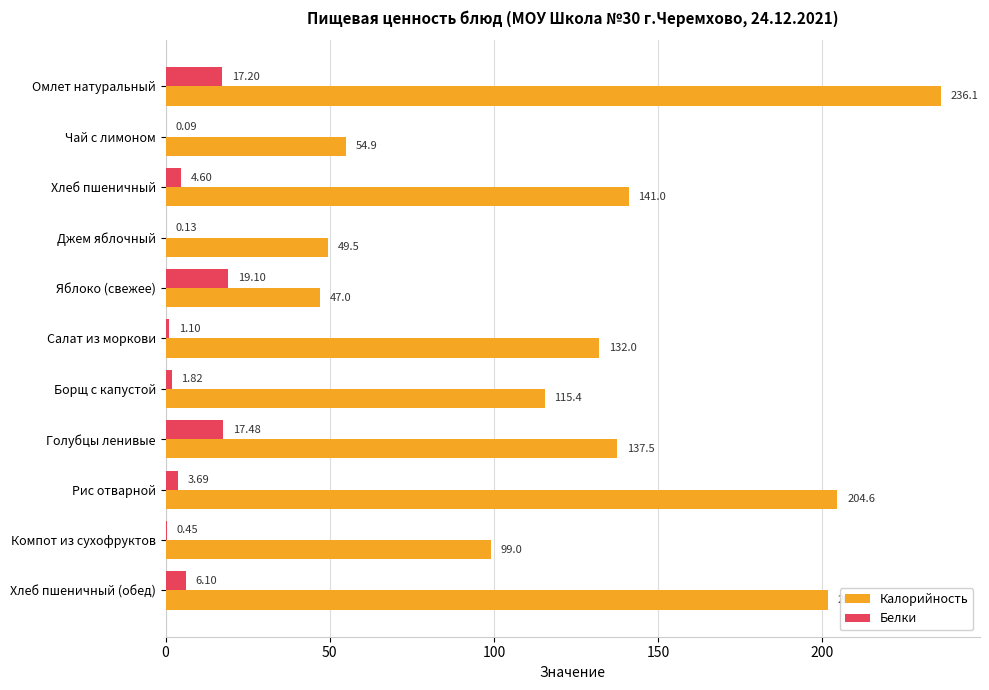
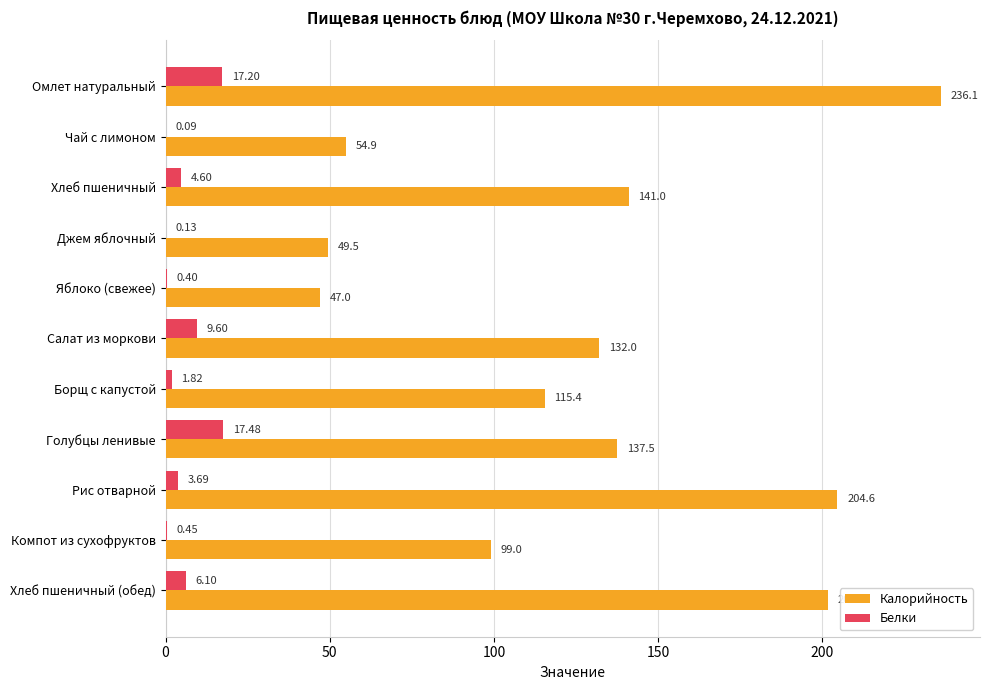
  {
    "Калорийность": {
      "Омлет натуральный": 236.1,
      "Чай с лимоном": 54.9,
      "Хлеб пшеничный": 141.0,
      "Джем яблочный": 49.5,
      "Яблоко (свежее)": 47.0,
      "Салат из моркови": 132.0,
      "Борщ с капустой": 115.4,
      "Голубцы ленивые": 137.5,
      "Рис отварной": 204.6,
      "Компот из сухофруктов": 99.0
    },
    "Белки": {
      "Омлет натуральный": 17.20,
      "Чай с лимоном": 0.09,
      "Хлеб пшеничный": 4.60,
      "Джем яблочный": 0.13,
-     "Яблоко (свежее)": 19.10,
-     "Салат из моркови": 1.10,
+     "Яблоко (свежее)": 0.40,
+     "Салат из моркови": 9.60,
      "Борщ с капустой": 1.82,
      "Голубцы ленивые": 17.48,
      "Рис отварной": 3.69,
      "Компот из сухофруктов": 0.45,
      "Хлеб пшеничный (обед)": 6.10
    }
  }
